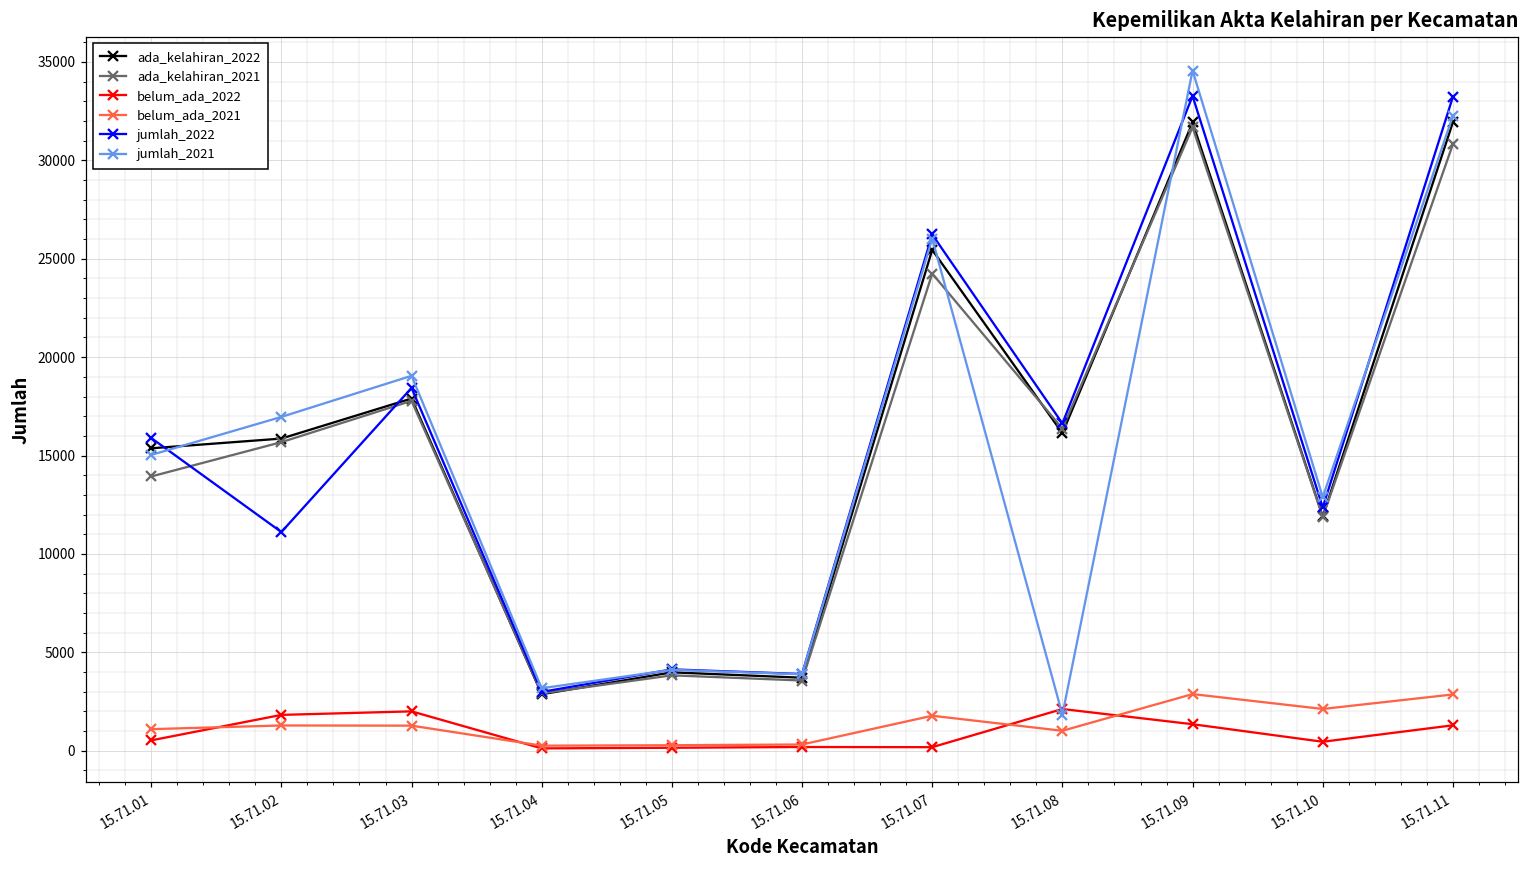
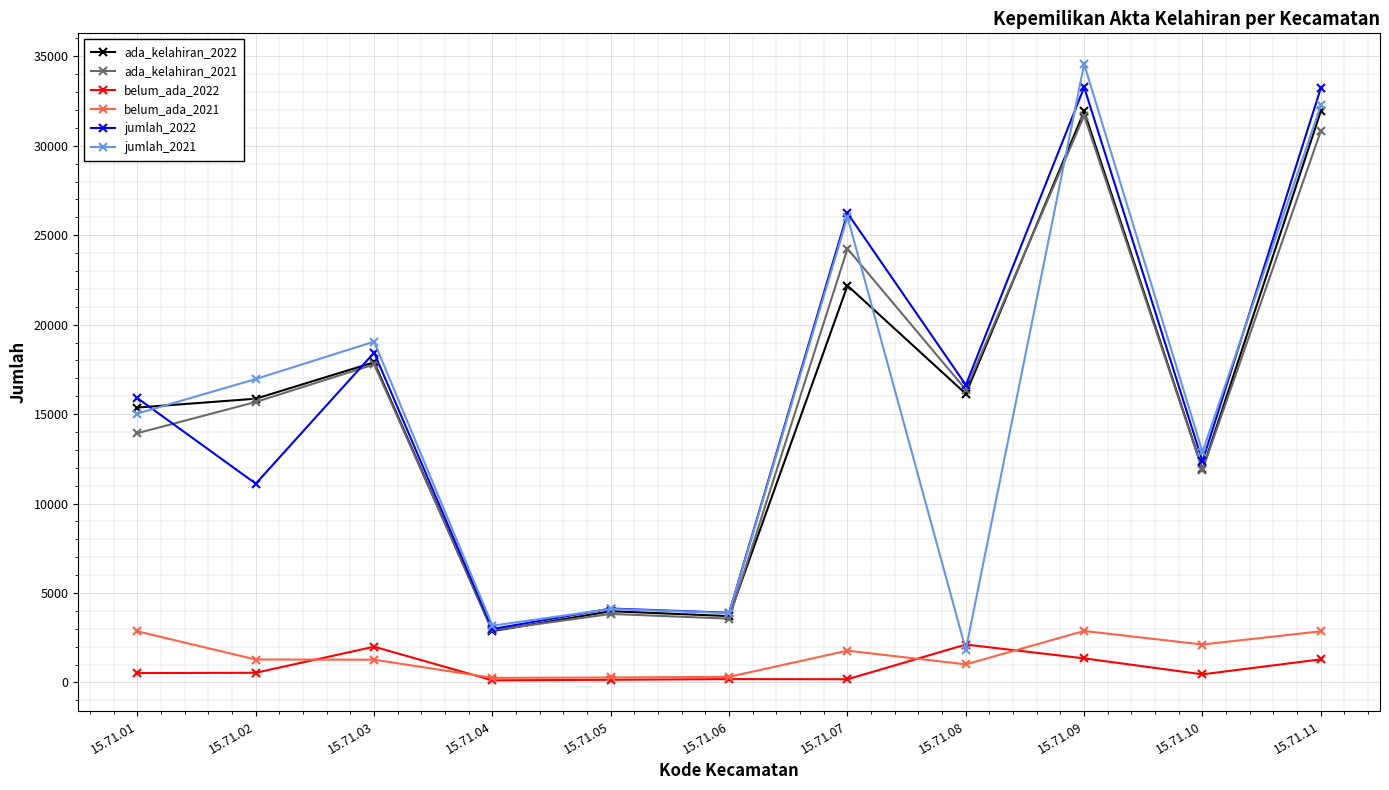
  {
    "ada_kelahiran_2022": {
      "15.71.01": 15400,
      "15.71.02": 15900,
      "15.71.06": 3700,
-     "15.71.07": 25500,
+     "15.71.07": 22200,
      "15.71.08": 16100,
      "15.71.09": 31900,
      "15.71.11": 31900
    },
    "ada_kelahiran_2021": {
      "15.71.01": 13900,
      "15.71.02": 15700,
      "15.71.05": 3800,
      "15.71.06": 3600,
      "15.71.07": 24200,
      "15.71.08": 16400,
      "15.71.09": 31700,
      "15.71.11": 30800
    },
    "belum_ada_2022": {
      "15.71.01": 500,
-     "15.71.02": 1800,
+     "15.71.02": 500,
      "15.71.03": 2000,
      "15.71.07": 200,
      "15.71.08": 2100,
      "15.71.09": 1300,
      "15.71.10": 500,
      "15.71.11": 1300
    },
    "belum_ada_2021": {
-     "15.71.01": 1100,
+     "15.71.01": 2900,
      "15.71.02": 1300,
      "15.71.03": 1300,
      "15.71.07": 1800,
      "15.71.08": 1000,
      "15.71.09": 2900,
      "15.71.10": 2100,
      "15.71.11": 2900
    },
    "jumlah_2022": {
      "15.71.01": 15900,
      "15.71.02": 11100,
      "15.71.03": 18400,
      "15.71.07": 26200,
      "15.71.08": 16600,
      "15.71.09": 33300,
      "15.71.10": 12400,
      "15.71.11": 33200
    },
    "jumlah_2021": {
      "15.71.01": 15000,
      "15.71.02": 17000,
      "15.71.03": 19100,
      "15.71.04": 3200,
      "15.71.07": 26000,
      "15.71.08": 1800,
      "15.71.09": 34600,
      "15.71.10": 12900,
      "15.71.11": 32300
    }
  }
